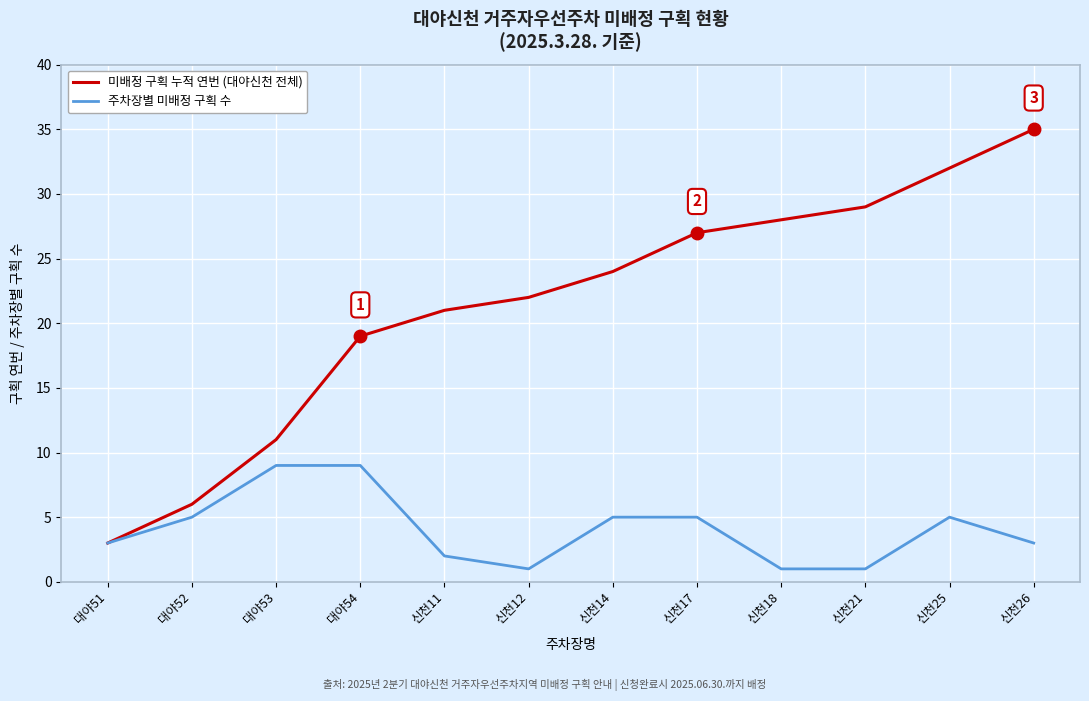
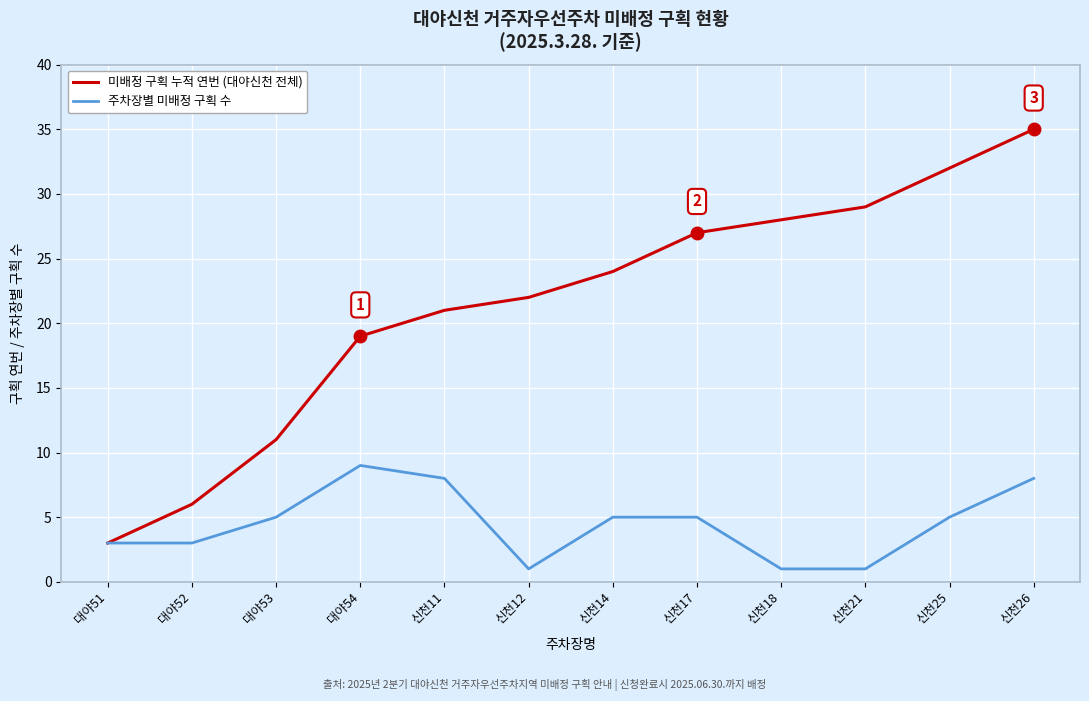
  {
    "주차장별 미배정 구획 수": {
-     "대야52": 5,
-     "대야53": 9,
+     "대야52": 3,
+     "대야53": 5,
      "대야54": 9,
-     "신천11": 2,
+     "신천11": 8,
      "신천12": 1,
      "신천14": 5,
      "신천17": 5,
      "신천18": 1,
      "신천21": 1,
      "신천25": 5,
-     "신천26": 3
+     "신천26": 8
    }
  }
